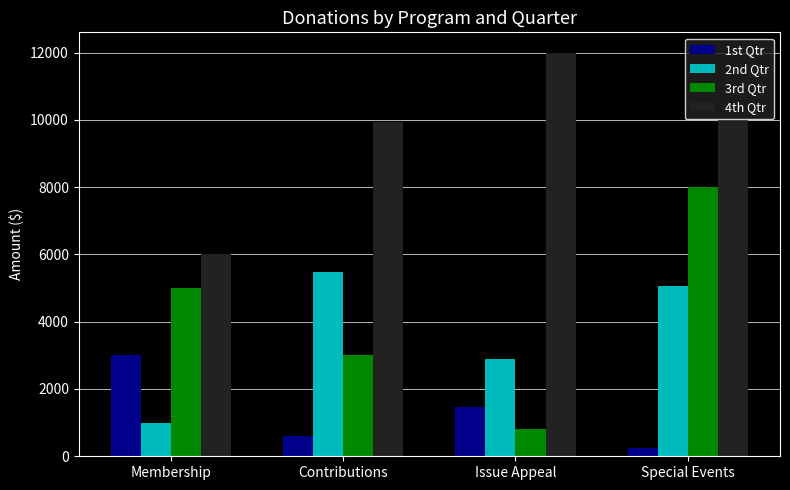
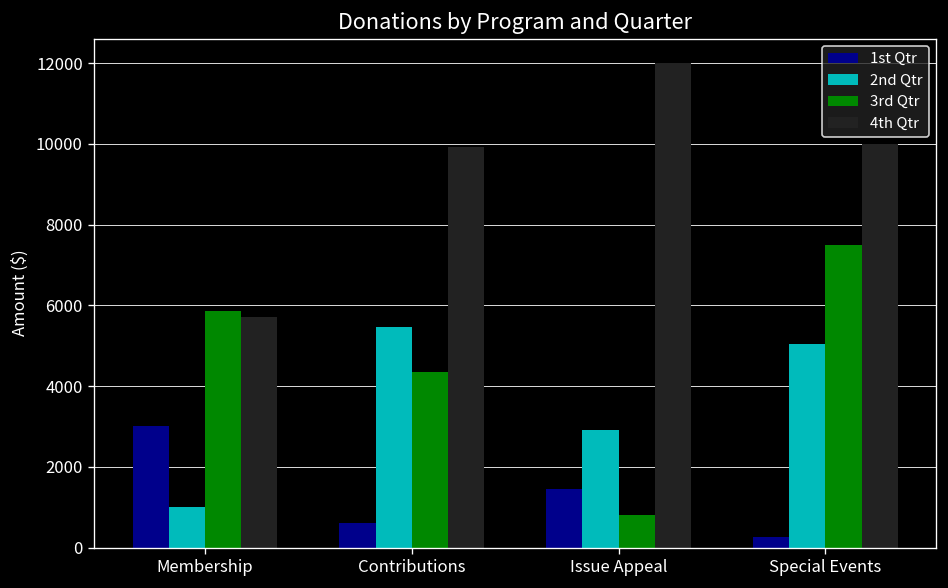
  {
    "1st Qtr": {
      "Membership": 3000,
      "Contributions": 600,
      "Issue Appeal": 1500,
      "Special Events": 300
    },
    "2nd Qtr": {
      "Membership": 1000,
      "Contributions": 5500,
      "Issue Appeal": 2900,
      "Special Events": 5100
    },
    "3rd Qtr": {
-     "Membership": 5000,
-     "Contributions": 3000,
+     "Membership": 5900,
+     "Contributions": 4400,
      "Issue Appeal": 800,
-     "Special Events": 8000
+     "Special Events": 7500
    },
    "4th Qtr": {
-     "Membership": 6000,
+     "Membership": 5700,
      "Contributions": 9900,
      "Issue Appeal": 12000,
      "Special Events": 10000
    }
  }
